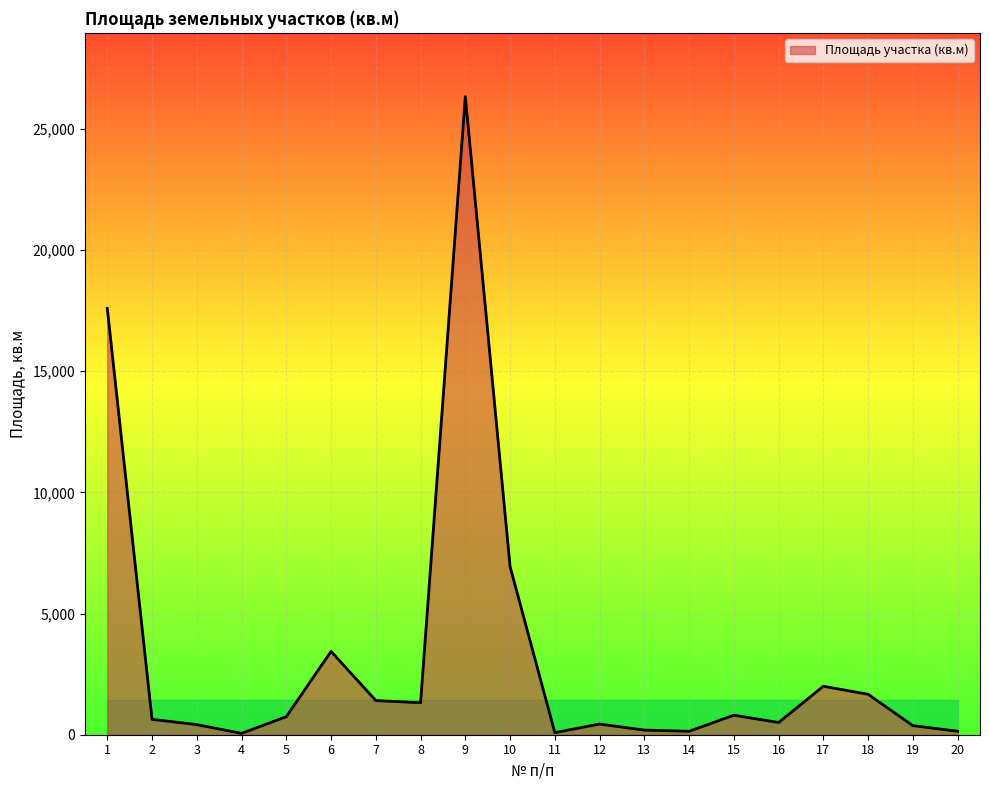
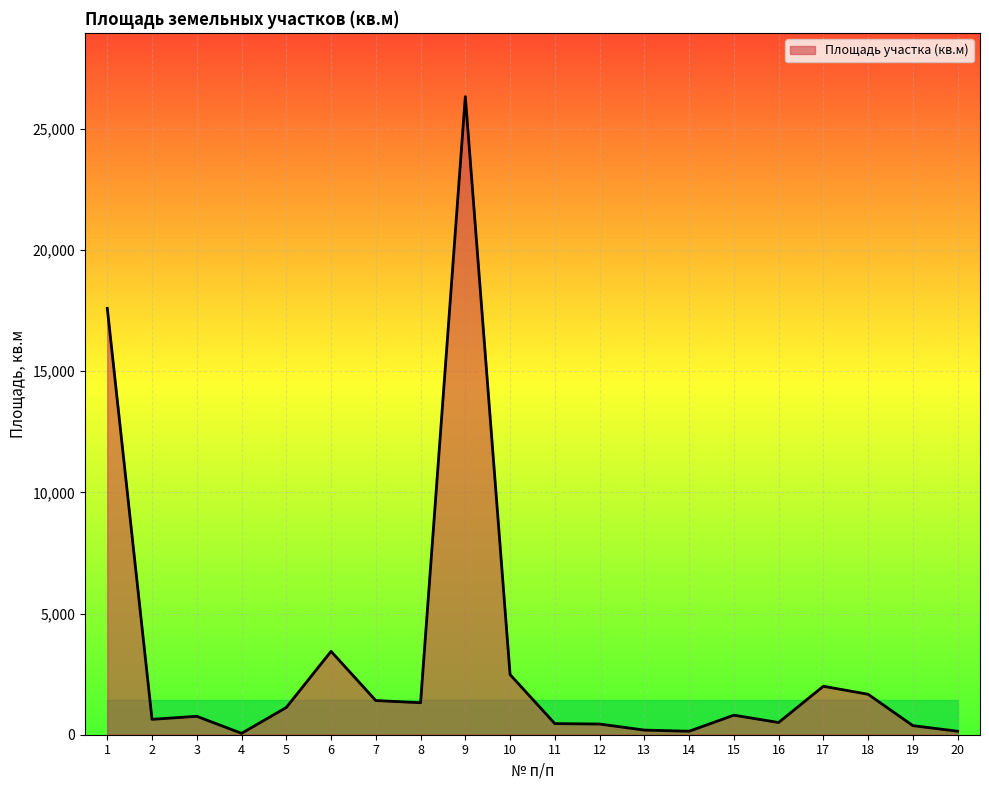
  {
    "Площадь участка (кв.м)": {
      "1": "17,600",
      "2": "600",
-     "3": "400",
+     "3": "800",
      "4": "100",
-     "5": "700",
+     "5": "1,100",
      "6": "3,400",
      "8": "1,300",
      "9": "26,300",
-     "10": "6,900",
-     "11": "100",
+     "10": "2,500",
+     "11": "500",
      "12": "400",
      "13": "200",
      "14": "100",
      "15": "800",
      "16": "500",
      "17": "2,000",
      "18": "1,700",
      "19": "400",
      "20": "100"
    }
  }
